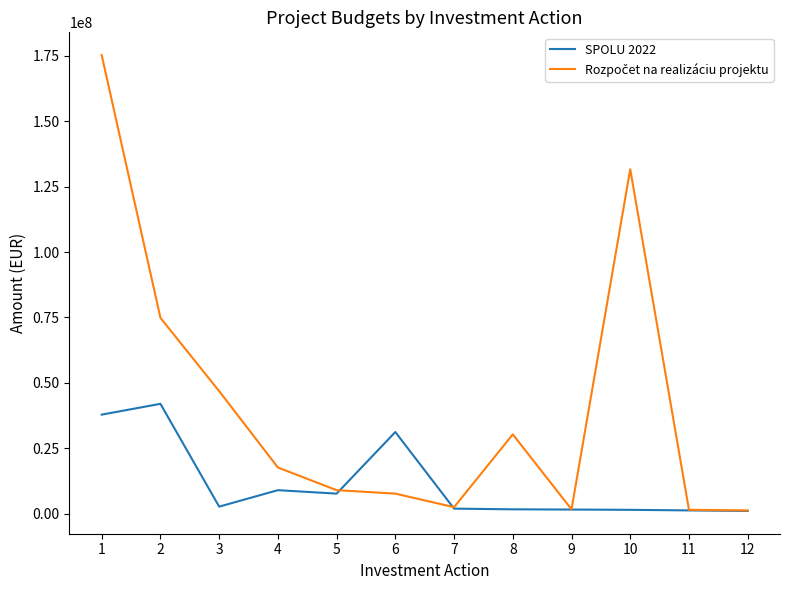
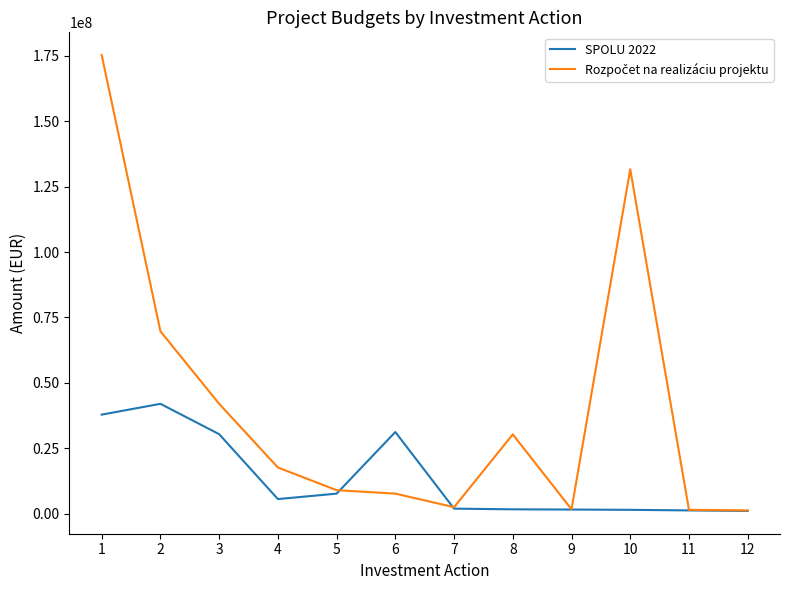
  {
    "SPOLU 2022": {
      "1": 38000000,
      "2": 42000000,
-     "3": 3000000,
-     "4": 9000000,
+     "3": 30000000,
+     "4": 6000000,
      "5": 8000000,
      "6": 31000000,
      "8": 2000000,
      "10": 1000000
    },
    "Rozpočet na realizáciu projektu": {
      "1": 175000000,
-     "2": 75000000,
-     "3": 47000000,
+     "2": 70000000,
+     "3": 42000000,
      "4": 18000000,
      "5": 9000000,
      "6": 8000000,
      "8": 30000000,
      "10": 132000000
    }
  }
